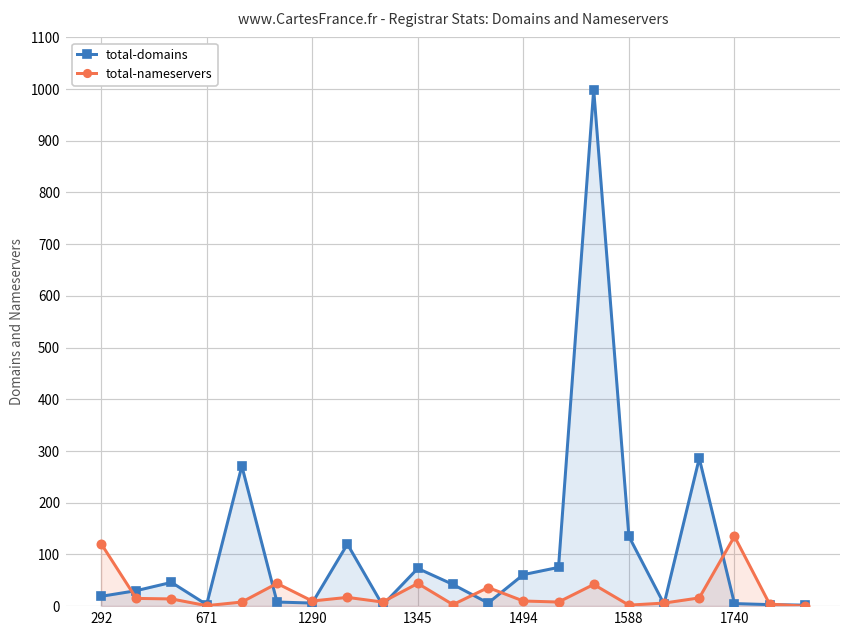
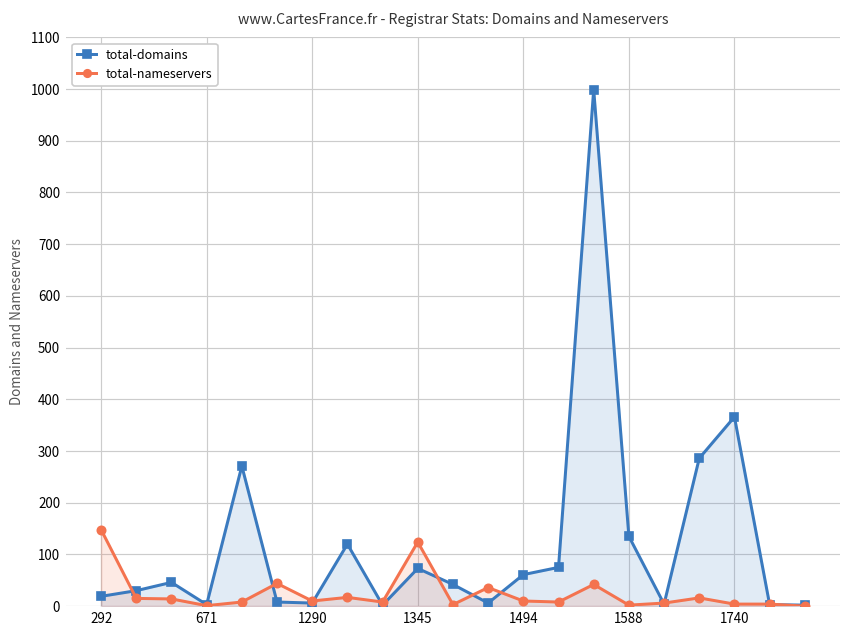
  {
    "total-domains": {
      "292": 20,
      "1345": 70,
      "1494": 60,
      "1588": 140,
-     "1740": 10
+     "1740": 370
    },
    "total-nameservers": {
-     "292": 120,
-     "1345": 40,
+     "292": 150,
+     "1345": 120,
      "1494": 10,
      "1588": 0,
-     "1740": 140
+     "1740": 0
    }
  }
